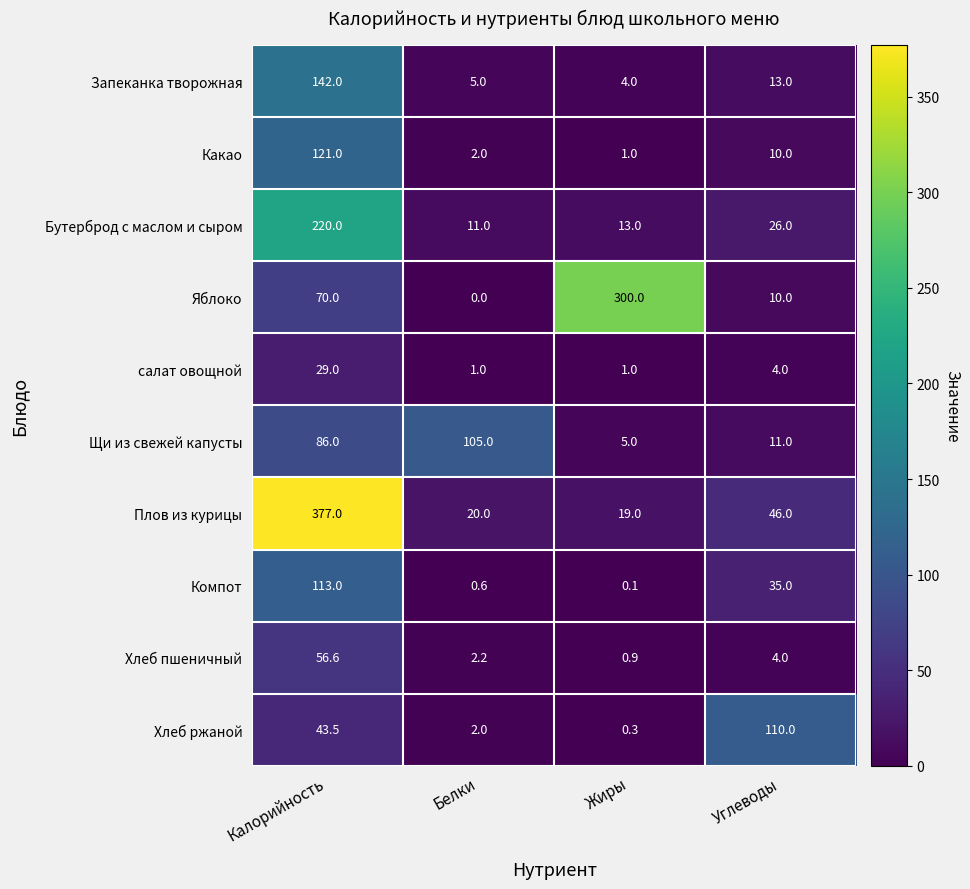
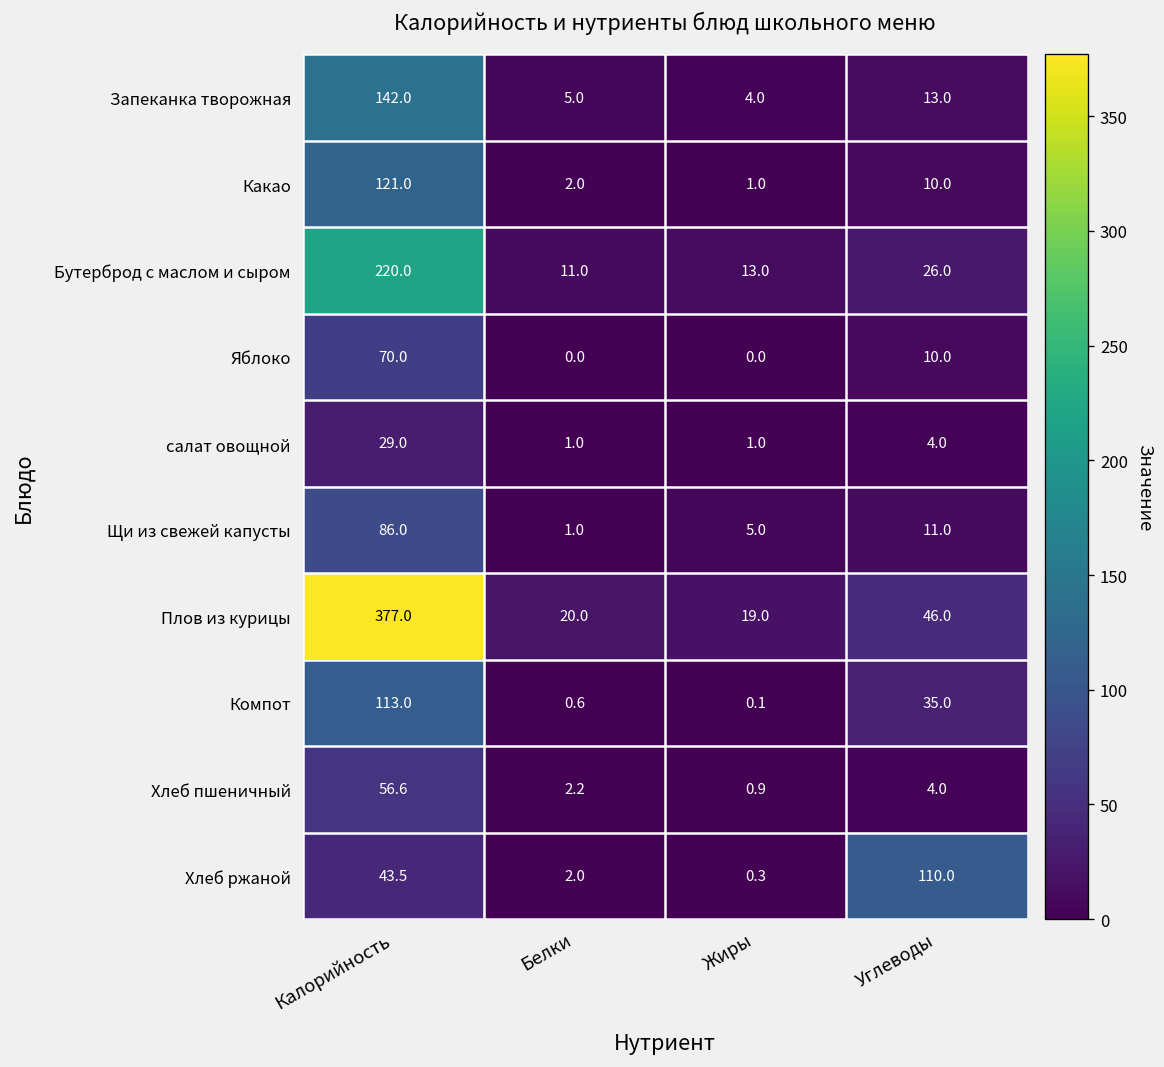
  {
    "Запеканка творожная": {
      "Калорийность": 142.0,
      "Белки": 5.0,
      "Жиры": 4.0,
      "Углеводы": 13.0
    },
    "Какао": {
      "Калорийность": 121.0,
      "Белки": 2.0,
      "Жиры": 1.0,
      "Углеводы": 10.0
    },
    "Бутерброд с маслом и сыром": {
      "Калорийность": 220.0,
      "Белки": 11.0,
      "Жиры": 13.0,
      "Углеводы": 26.0
    },
    "Яблоко": {
      "Калорийность": 70.0,
      "Белки": 0.0,
-     "Жиры": 300.0,
+     "Жиры": 0.0,
      "Углеводы": 10.0
    },
    "салат овощной": {
      "Калорийность": 29.0,
      "Белки": 1.0,
      "Жиры": 1.0,
      "Углеводы": 4.0
    },
    "Щи из свежей капусты": {
      "Калорийность": 86.0,
-     "Белки": 105.0,
+     "Белки": 1.0,
      "Жиры": 5.0,
      "Углеводы": 11.0
    },
    "Плов из курицы": {
      "Калорийность": 377.0,
      "Белки": 20.0,
      "Жиры": 19.0,
      "Углеводы": 46.0
    },
    "Компот": {
      "Калорийность": 113.0,
      "Белки": 0.6,
      "Жиры": 0.1,
      "Углеводы": 35.0
    },
    "Хлеб пшеничный": {
      "Калорийность": 56.6,
      "Белки": 2.2,
      "Жиры": 0.9,
      "Углеводы": 4.0
    },
    "Хлеб ржаной": {
      "Калорийность": 43.5,
      "Белки": 2.0,
      "Жиры": 0.3,
      "Углеводы": 110.0
    }
  }
